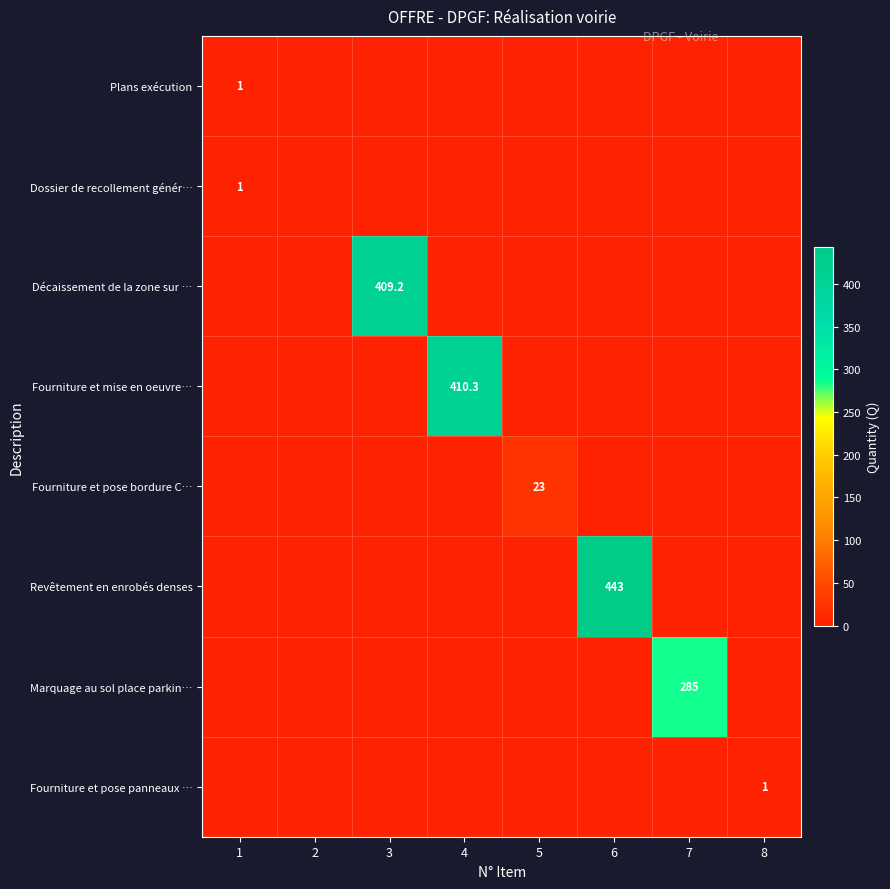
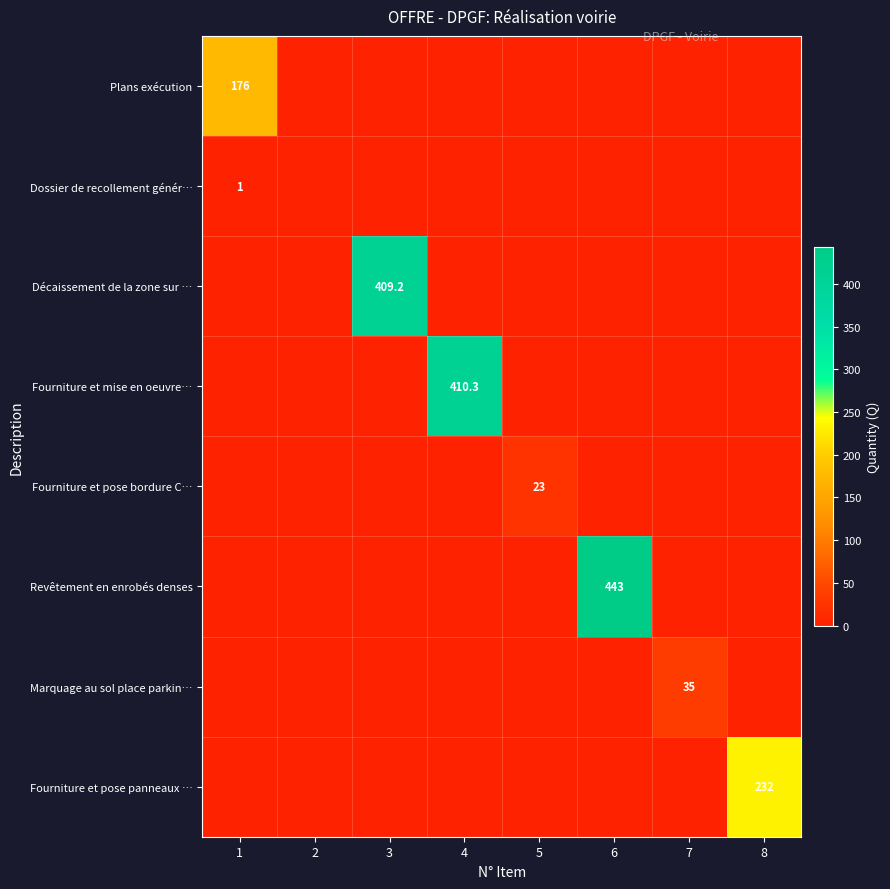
  {
    "Plans exécution": {
-     "1": 1
+     "1": 176
    },
    "Dossier de recollement génér…": {
      "1": 1
    },
    "Décaissement de la zone sur …": {
      "3": 409.2
    },
    "Fourniture et mise en oeuvre…": {
      "4": 410.3
    },
    "Fourniture et pose bordure C…": {
      "5": 23
    },
    "Revêtement en enrobés denses": {
      "6": 443
    },
    "Marquage au sol place parkin…": {
-     "7": 285
+     "7": 35
    },
    "Fourniture et pose panneaux …": {
-     "8": 1
+     "8": 232
    }
  }
